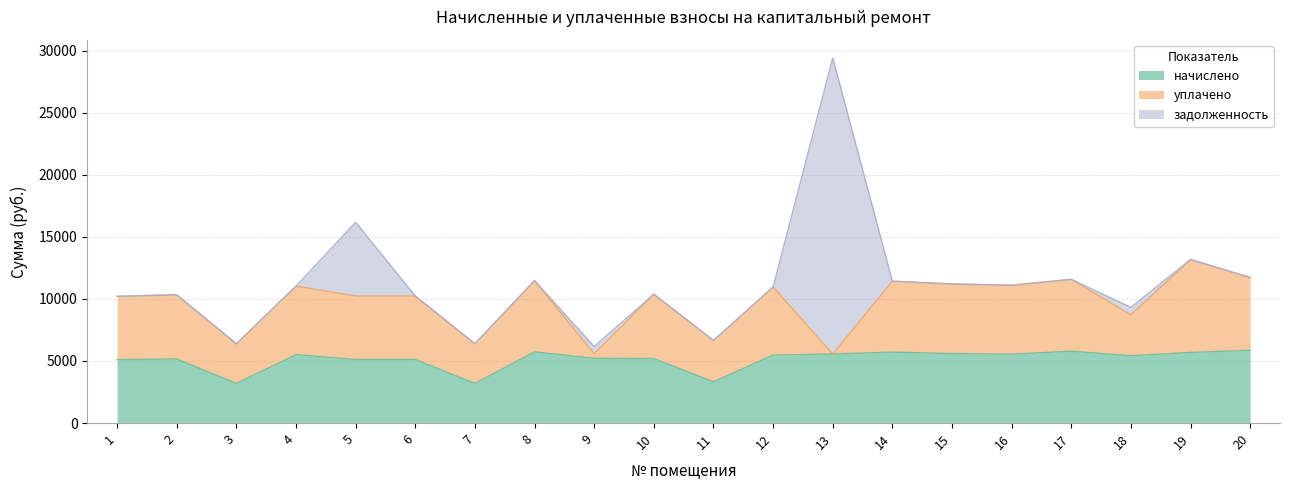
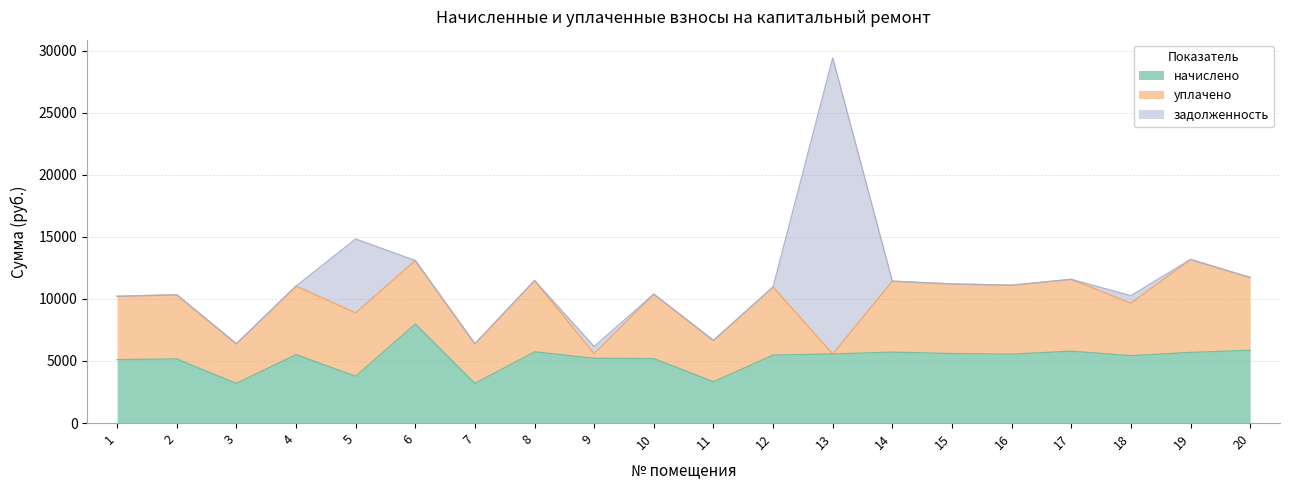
  {
    "начислено": {
      "1": 5100,
      "2": 5200,
      "3": 3200,
      "4": 5500,
-     "5": 5100,
-     "6": 5100,
+     "5": 3800,
+     "6": 8000,
      "7": 3200,
      "8": 5700,
      "9": 5200,
      "10": 5200,
      "11": 3300,
      "12": 5500,
      "14": 5700,
      "15": 5600,
      "16": 5600,
      "17": 5800,
      "18": 5400,
      "19": 5700,
      "20": 5900
    },
    "уплачено": {
      "5": 5100,
      "9": 400,
-     "18": 3300
+     "18": 4200
    },
    "задолженность": {
      "5": 5900,
      "9": 600,
      "13": 23800,
      "18": 600
    }
  }
